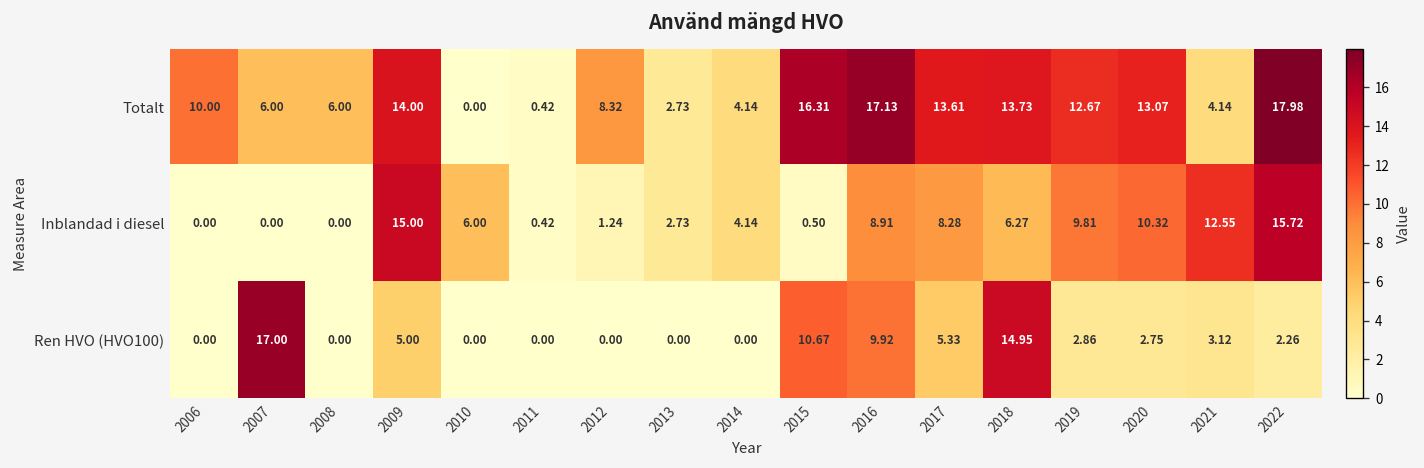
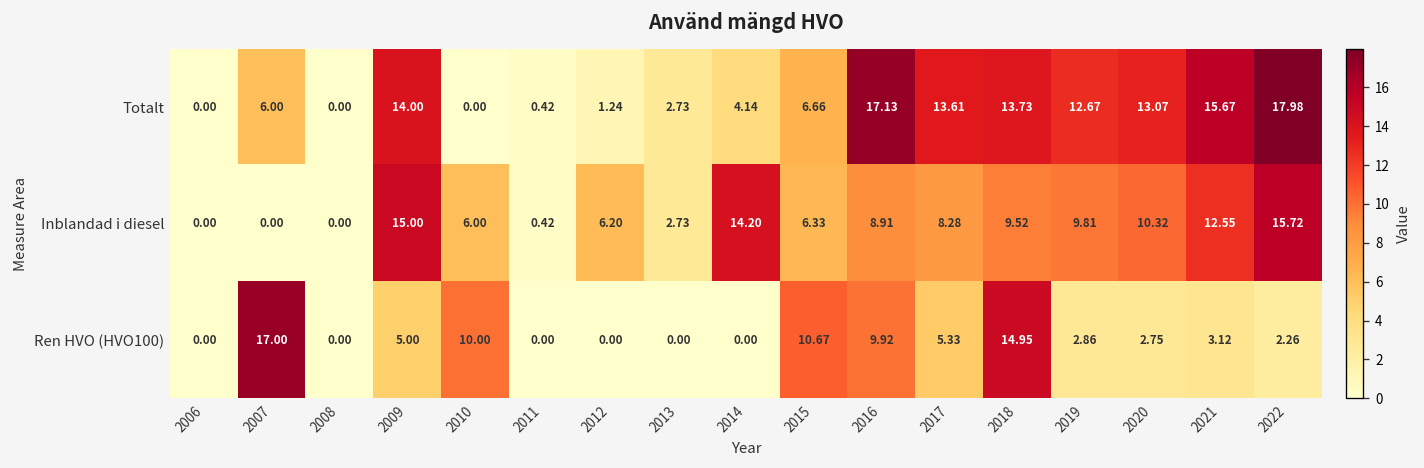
  {
    "Totalt": {
-     "2006": 10.00,
+     "2006": 0.00,
      "2007": 6.00,
-     "2008": 6.00,
+     "2008": 0.00,
      "2009": 14.00,
      "2010": 0.00,
      "2011": 0.42,
-     "2012": 8.32,
+     "2012": 1.24,
      "2013": 2.73,
      "2014": 4.14,
-     "2015": 16.31,
+     "2015": 6.66,
      "2016": 17.13,
      "2017": 13.61,
      "2018": 13.73,
      "2019": 12.67,
      "2020": 13.07,
-     "2021": 4.14,
+     "2021": 15.67,
      "2022": 17.98
    },
    "Inblandad i diesel": {
      "2006": 0.00,
      "2007": 0.00,
      "2008": 0.00,
      "2009": 15.00,
      "2010": 6.00,
      "2011": 0.42,
-     "2012": 1.24,
+     "2012": 6.20,
      "2013": 2.73,
-     "2014": 4.14,
-     "2015": 0.50,
+     "2014": 14.20,
+     "2015": 6.33,
      "2016": 8.91,
      "2017": 8.28,
-     "2018": 6.27,
+     "2018": 9.52,
      "2019": 9.81,
      "2020": 10.32,
      "2021": 12.55,
      "2022": 15.72
    },
    "Ren HVO (HVO100)": {
      "2006": 0.00,
      "2007": 17.00,
      "2008": 0.00,
      "2009": 5.00,
-     "2010": 0.00,
+     "2010": 10.00,
      "2011": 0.00,
      "2012": 0.00,
      "2013": 0.00,
      "2014": 0.00,
      "2015": 10.67,
      "2016": 9.92,
      "2017": 5.33,
      "2018": 14.95,
      "2019": 2.86,
      "2020": 2.75,
      "2021": 3.12,
      "2022": 2.26
    }
  }
